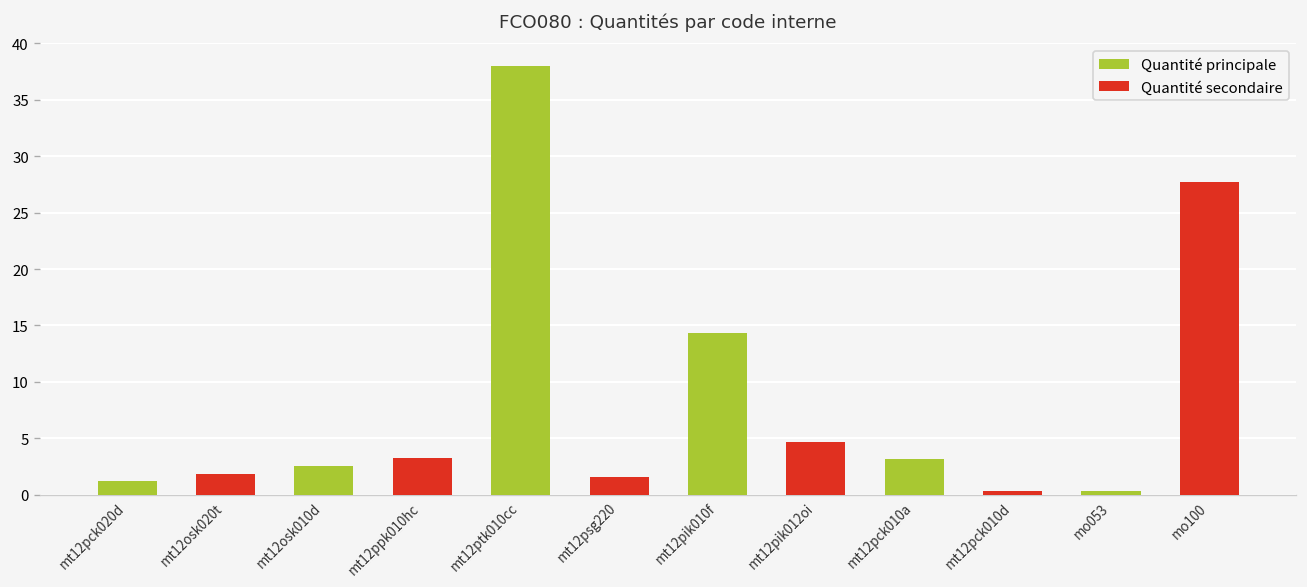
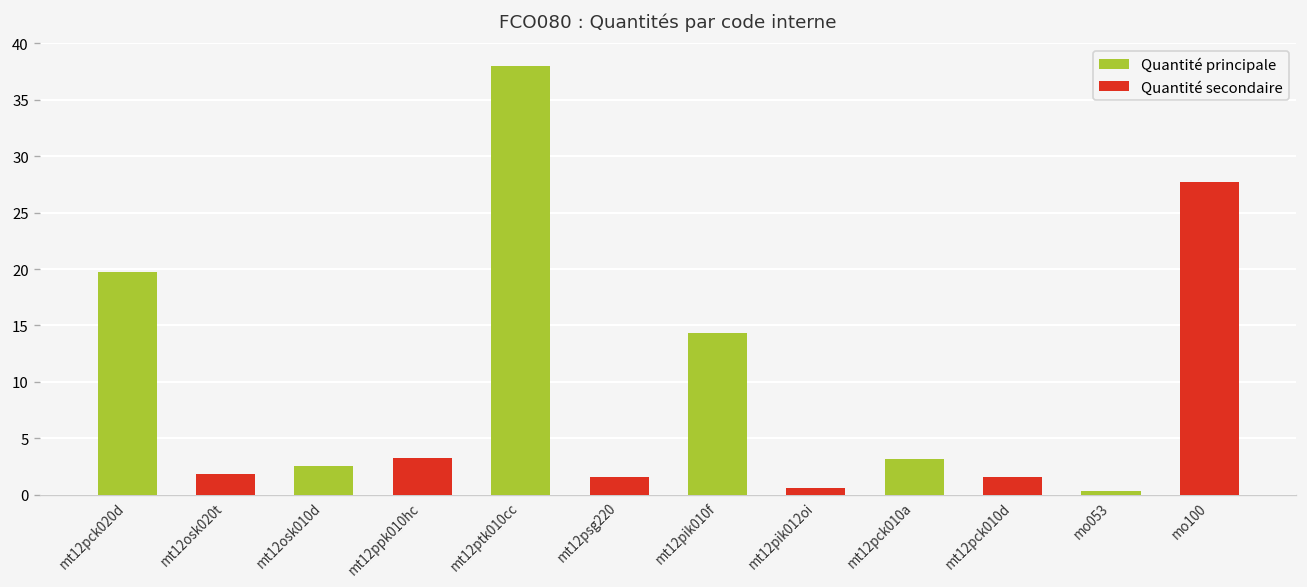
  {
    "Quantité principale": {
-     "mt12pck020d": 1,
+     "mt12pck020d": 20,
      "mt12osk010d": 3,
      "mt12ptk010cc": 38,
      "mt12pik010f": 14,
      "mt12pck010a": 3,
      "mo053": 0
    },
    "Quantité secondaire": {
      "mt12osk020t": 2,
      "mt12ppk010hc": 3,
      "mt12psg220": 2,
-     "mt12pik012oi": 5,
-     "mt12pck010d": 0,
+     "mt12pik012oi": 1,
+     "mt12pck010d": 2,
      "mo100": 28
    }
  }
